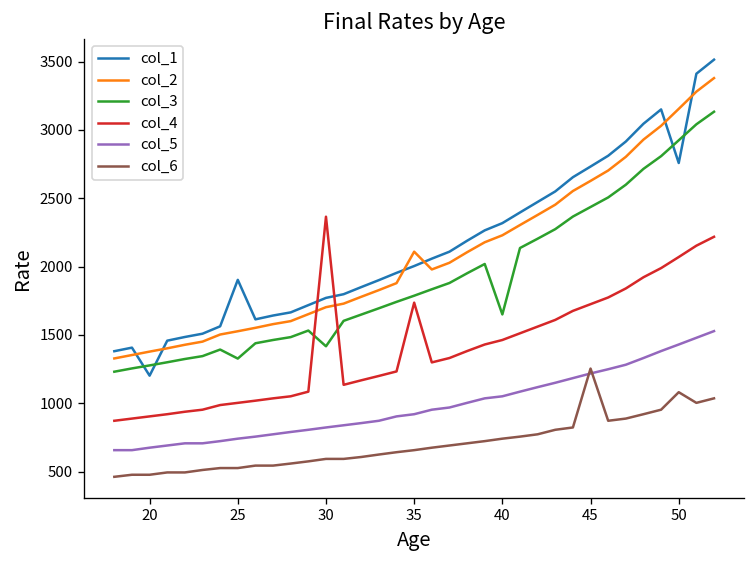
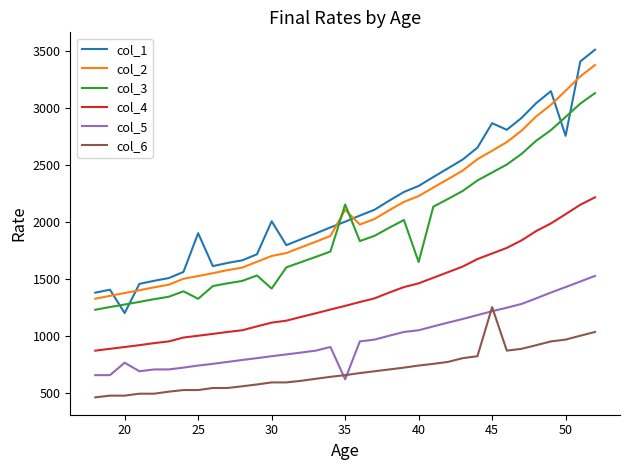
  {
    "col_1": {
      "20": 1200,
      "25": 1900,
-     "30": 1770,
+     "30": 2010,
      "35": 2000,
      "40": 2320,
-     "45": 2730,
+     "45": 2870,
      "50": 2760
    },
    "col_2": {
      "20": 1380,
      "25": 1530,
      "30": 1700,
      "35": 2110,
      "40": 2230,
      "45": 2630,
      "50": 3150
    },
    "col_3": {
      "20": 1280,
      "25": 1330,
      "30": 1420,
-     "35": 1790,
+     "35": 2160,
      "40": 1650,
      "45": 2440,
      "50": 2920
    },
    "col_4": {
      "20": 900,
      "25": 1000,
-     "30": 2370,
-     "35": 1740,
+     "30": 1120,
+     "35": 1270,
      "40": 1460,
      "45": 1730,
      "50": 2070
    },
    "col_5": {
-     "20": 680,
+     "20": 770,
      "25": 740,
      "30": 820,
-     "35": 920,
+     "35": 620,
      "40": 1050,
      "45": 1220,
      "50": 1430
    },
    "col_6": {
      "20": 480,
      "25": 530,
      "30": 590,
      "35": 660,
      "40": 740,
      "45": 1250,
-     "50": 1080
+     "50": 970
    }
  }
